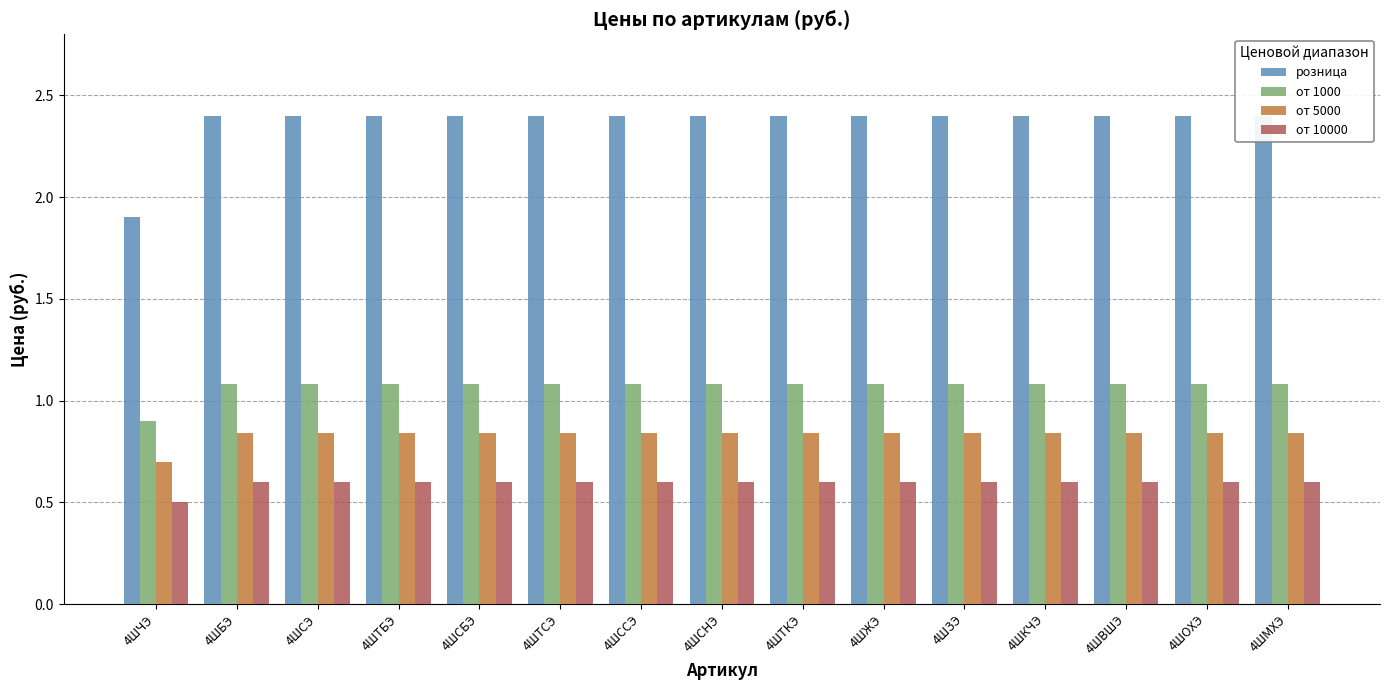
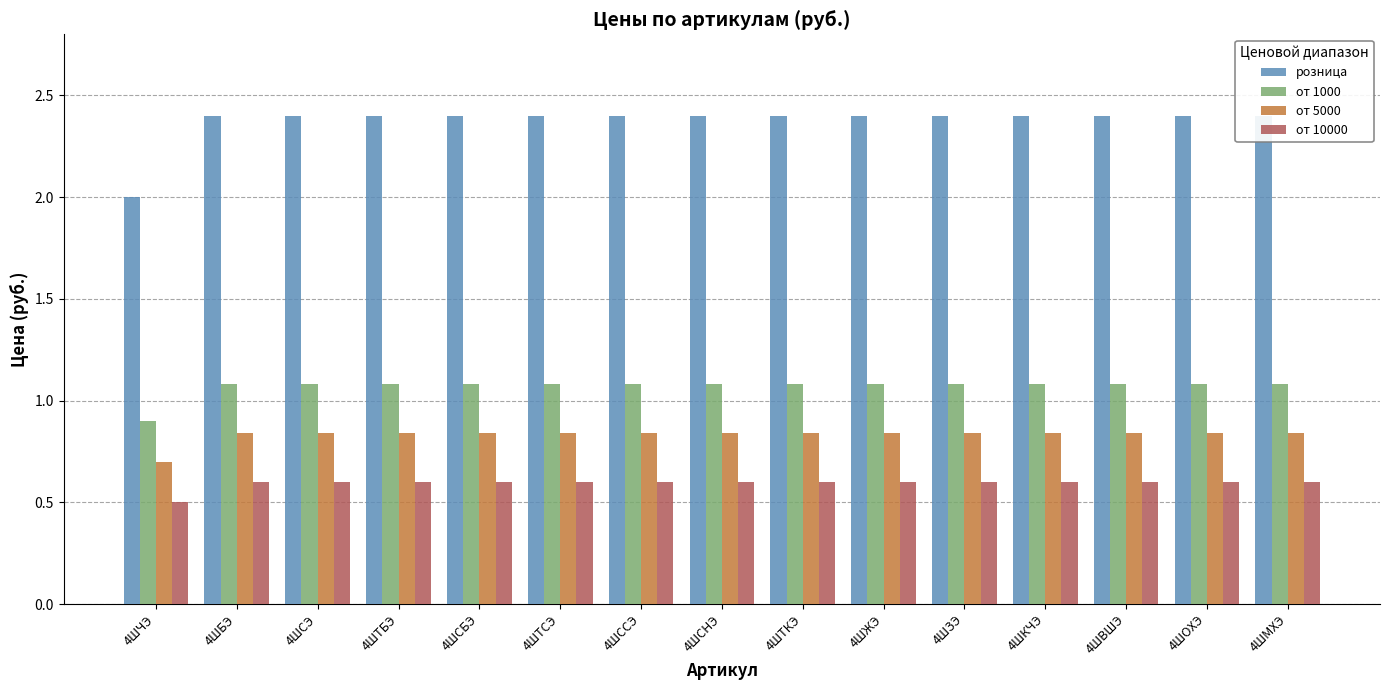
  {
    "розница": {
-     "4ШЧЭ": 1.9,
+     "4ШЧЭ": 2.0,
      "4ШБЭ": 2.4,
      "4ШСЭ": 2.4,
      "4ШТБЭ": 2.4,
      "4ШСБЭ": 2.4,
      "4ШТСЭ": 2.4,
      "4ШССЭ": 2.4,
      "4ШСНЭ": 2.4,
      "4ШТКЭ": 2.4,
      "4ШЖЭ": 2.4,
      "4ШЗЭ": 2.4,
      "4ШКЧЭ": 2.4,
      "4ШВШЭ": 2.4,
      "4ШОХЭ": 2.4
    },
    "от 1000": {
      "4ШЧЭ": 0.9,
      "4ШБЭ": 1.08,
      "4ШСЭ": 1.08,
      "4ШТБЭ": 1.08,
      "4ШСБЭ": 1.08,
      "4ШТСЭ": 1.08,
      "4ШССЭ": 1.08,
      "4ШСНЭ": 1.08,
      "4ШТКЭ": 1.08,
      "4ШЖЭ": 1.08,
      "4ШЗЭ": 1.08,
      "4ШКЧЭ": 1.08,
      "4ШВШЭ": 1.08,
      "4ШОХЭ": 1.08,
      "4ШМХЭ": 1.08
    }
  }
